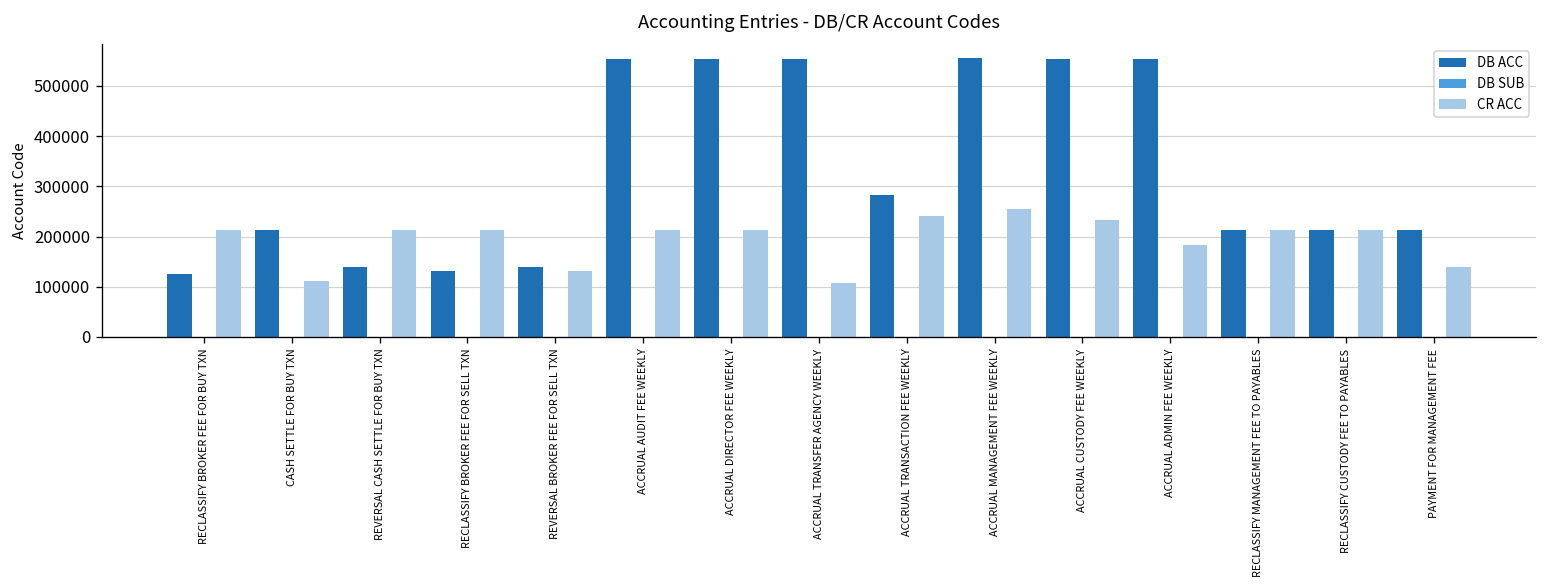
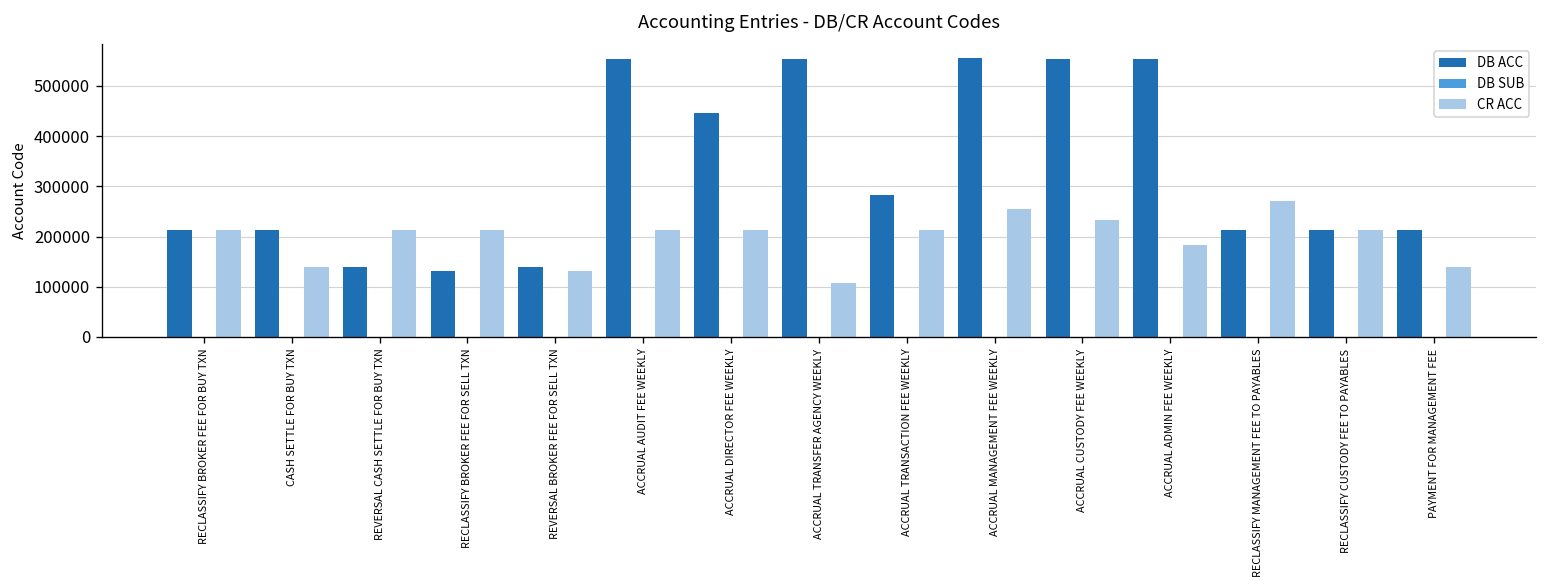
  {
    "DB ACC": {
-     "RECLASSIFY BROKER FEE FOR BUY TXN": 130000,
+     "RECLASSIFY BROKER FEE FOR BUY TXN": 210000,
      "CASH SETTLE FOR BUY TXN": 210000,
      "REVERSAL CASH SETTLE FOR BUY TXN": 140000,
      "RECLASSIFY BROKER FEE FOR SELL TXN": 130000,
      "REVERSAL BROKER FEE FOR SELL TXN": 140000,
      "ACCRUAL AUDIT FEE WEEKLY": 550000,
-     "ACCRUAL DIRECTOR FEE WEEKLY": 550000,
+     "ACCRUAL DIRECTOR FEE WEEKLY": 450000,
      "ACCRUAL TRANSFER AGENCY WEEKLY": 550000,
      "ACCRUAL TRANSACTION FEE WEEKLY": 280000,
      "ACCRUAL MANAGEMENT FEE WEEKLY": 560000,
      "ACCRUAL CUSTODY FEE WEEKLY": 550000,
      "ACCRUAL ADMIN FEE WEEKLY": 550000,
      "RECLASSIFY MANAGEMENT FEE TO PAYABLES": 210000,
      "RECLASSIFY CUSTODY FEE TO PAYABLES": 210000,
      "PAYMENT FOR MANAGEMENT FEE": 210000
    },
    "DB SUB": {
      "ACCRUAL AUDIT FEE WEEKLY": 0,
      "ACCRUAL DIRECTOR FEE WEEKLY": 0,
      "ACCRUAL TRANSFER AGENCY WEEKLY": 0,
      "ACCRUAL TRANSACTION FEE WEEKLY": 0,
      "ACCRUAL MANAGEMENT FEE WEEKLY": 0,
      "ACCRUAL CUSTODY FEE WEEKLY": 0,
      "ACCRUAL ADMIN FEE WEEKLY": 0,
      "RECLASSIFY MANAGEMENT FEE TO PAYABLES": 0,
      "RECLASSIFY CUSTODY FEE TO PAYABLES": 0,
      "PAYMENT FOR MANAGEMENT FEE": 0
    },
    "CR ACC": {
      "RECLASSIFY BROKER FEE FOR BUY TXN": 210000,
-     "CASH SETTLE FOR BUY TXN": 110000,
+     "CASH SETTLE FOR BUY TXN": 140000,
      "REVERSAL CASH SETTLE FOR BUY TXN": 210000,
      "RECLASSIFY BROKER FEE FOR SELL TXN": 210000,
      "REVERSAL BROKER FEE FOR SELL TXN": 130000,
      "ACCRUAL AUDIT FEE WEEKLY": 210000,
      "ACCRUAL DIRECTOR FEE WEEKLY": 210000,
      "ACCRUAL TRANSFER AGENCY WEEKLY": 110000,
-     "ACCRUAL TRANSACTION FEE WEEKLY": 240000,
+     "ACCRUAL TRANSACTION FEE WEEKLY": 210000,
      "ACCRUAL MANAGEMENT FEE WEEKLY": 250000,
      "ACCRUAL CUSTODY FEE WEEKLY": 230000,
      "ACCRUAL ADMIN FEE WEEKLY": 180000,
-     "RECLASSIFY MANAGEMENT FEE TO PAYABLES": 210000,
+     "RECLASSIFY MANAGEMENT FEE TO PAYABLES": 270000,
      "RECLASSIFY CUSTODY FEE TO PAYABLES": 210000,
      "PAYMENT FOR MANAGEMENT FEE": 140000
    }
  }
